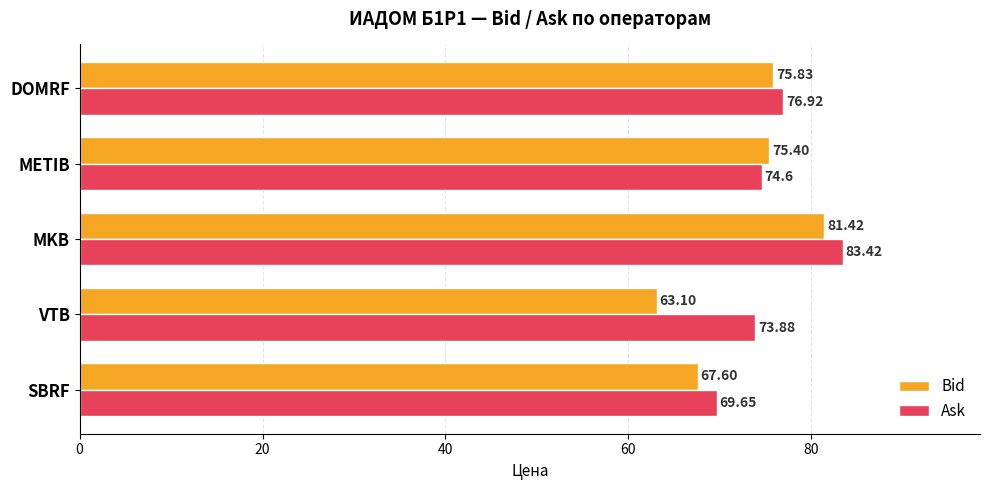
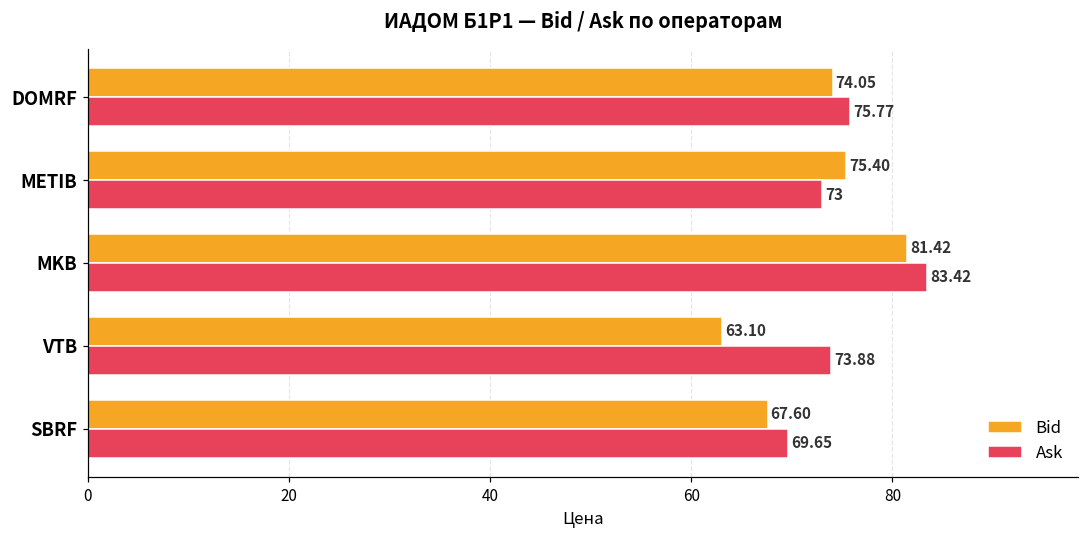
  {
    "Bid": {
-     "DOMRF": 75.83,
+     "DOMRF": 74.05,
      "METIB": 75.40,
      "MKB": 81.42,
      "VTB": 63.10,
      "SBRF": 67.60
    },
    "Ask": {
-     "DOMRF": 76.92,
-     "METIB": 74.6,
+     "DOMRF": 75.77,
+     "METIB": 73,
      "MKB": 83.42,
      "VTB": 73.88,
      "SBRF": 69.65
    }
  }
